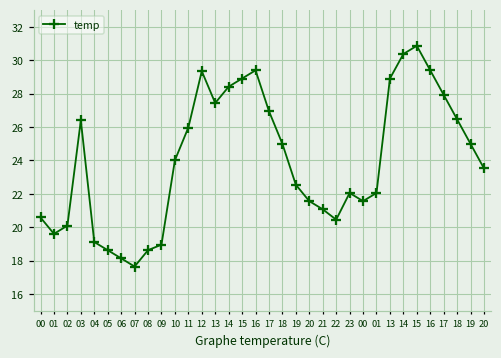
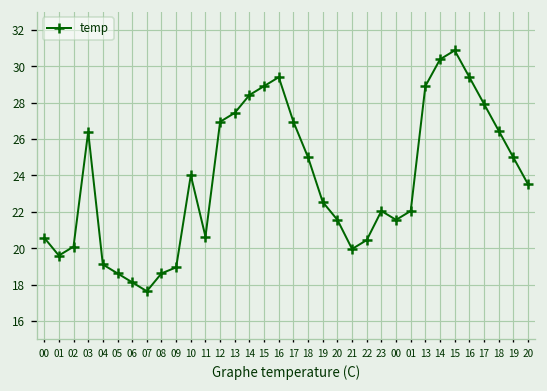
  {
    "02": 20.1,
    "03": 26.4,
    "04": 19.1,
    "05": 18.6,
    "06": 18.1,
    "07": 17.6,
    "08": 18.6,
    "09": 19.0,
    "10": 24.0,
-   "11": 26.0,
-   "12": 29.4,
-   "21": 21.1,
+   "11": 20.6,
+   "12": 27.0,
+   "21": 20.0,
    "22": 20.5,
    "23": 22.1
  }
